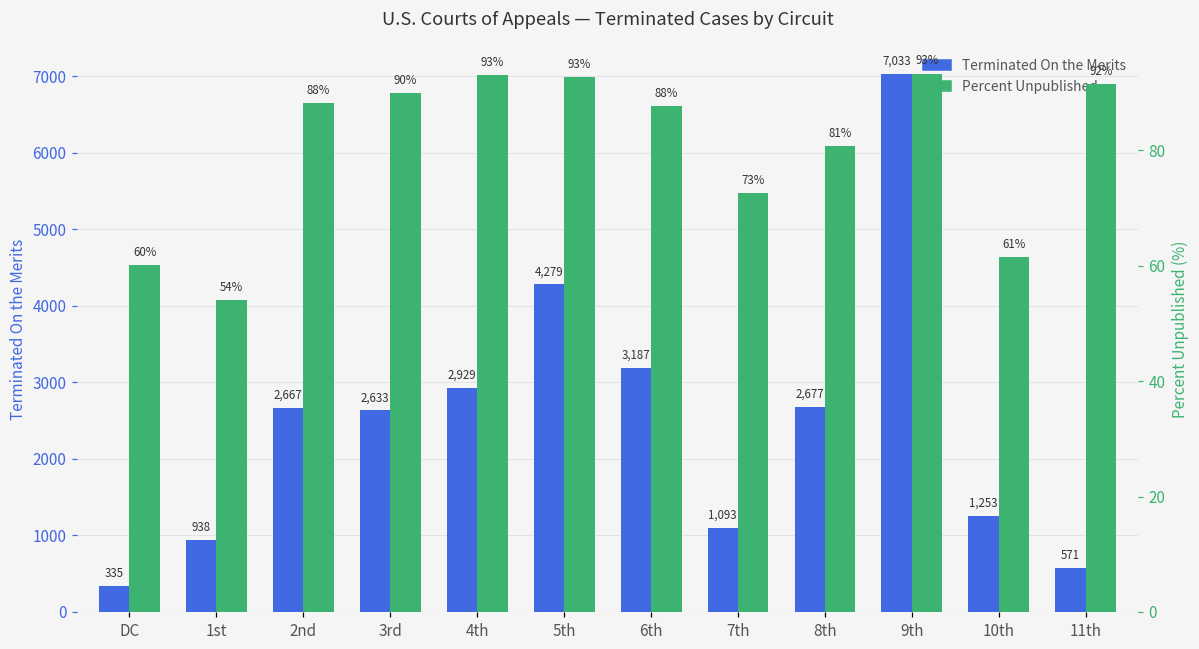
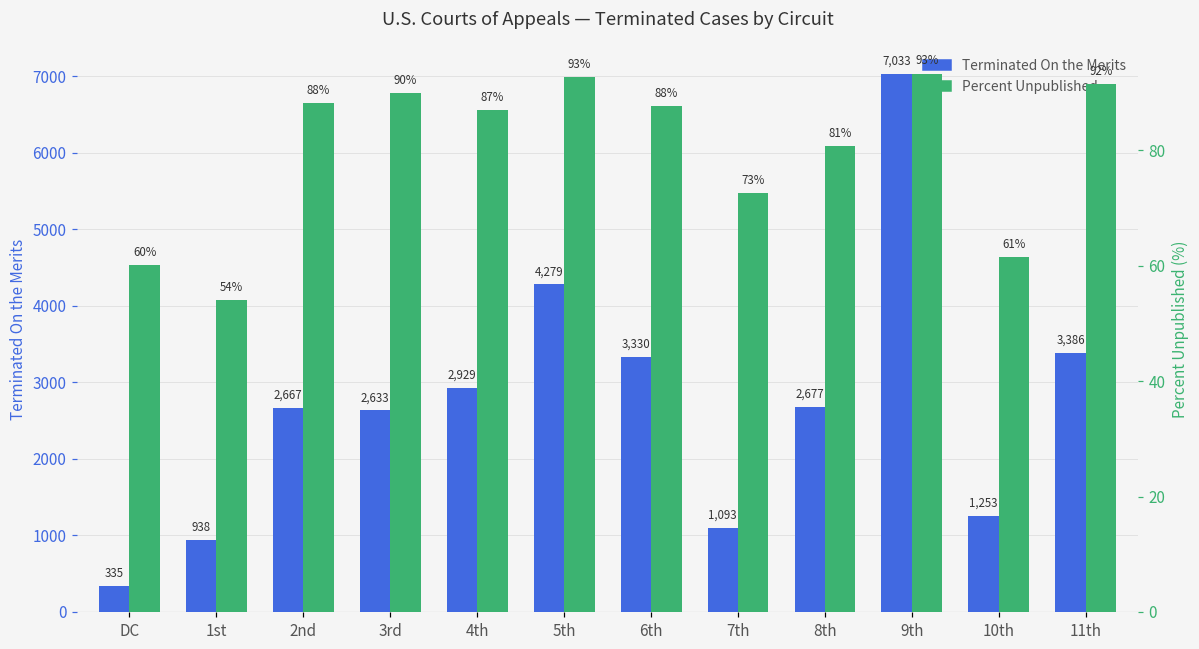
  {
    "Terminated On the Merits": {
      "DC": "335",
      "1st": "938",
      "2nd": "2,667",
      "3rd": "2,633",
      "4th": "2,929",
      "5th": "4,279",
-     "6th": "3,187",
+     "6th": "3,330",
      "7th": "1,093",
      "8th": "2,677",
      "9th": "7,033",
      "10th": "1,253",
-     "11th": "571"
+     "11th": "3,386"
    },
    "Percent Unpublished": {
      "DC": "60%",
      "1st": "54%",
      "2nd": "88%",
      "3rd": "90%",
-     "4th": "93%",
+     "4th": "87%",
      "5th": "93%",
      "6th": "88%",
      "7th": "73%",
      "8th": "81%",
      "9th": "93%",
      "10th": "61%",
      "11th": "92%"
    }
  }
